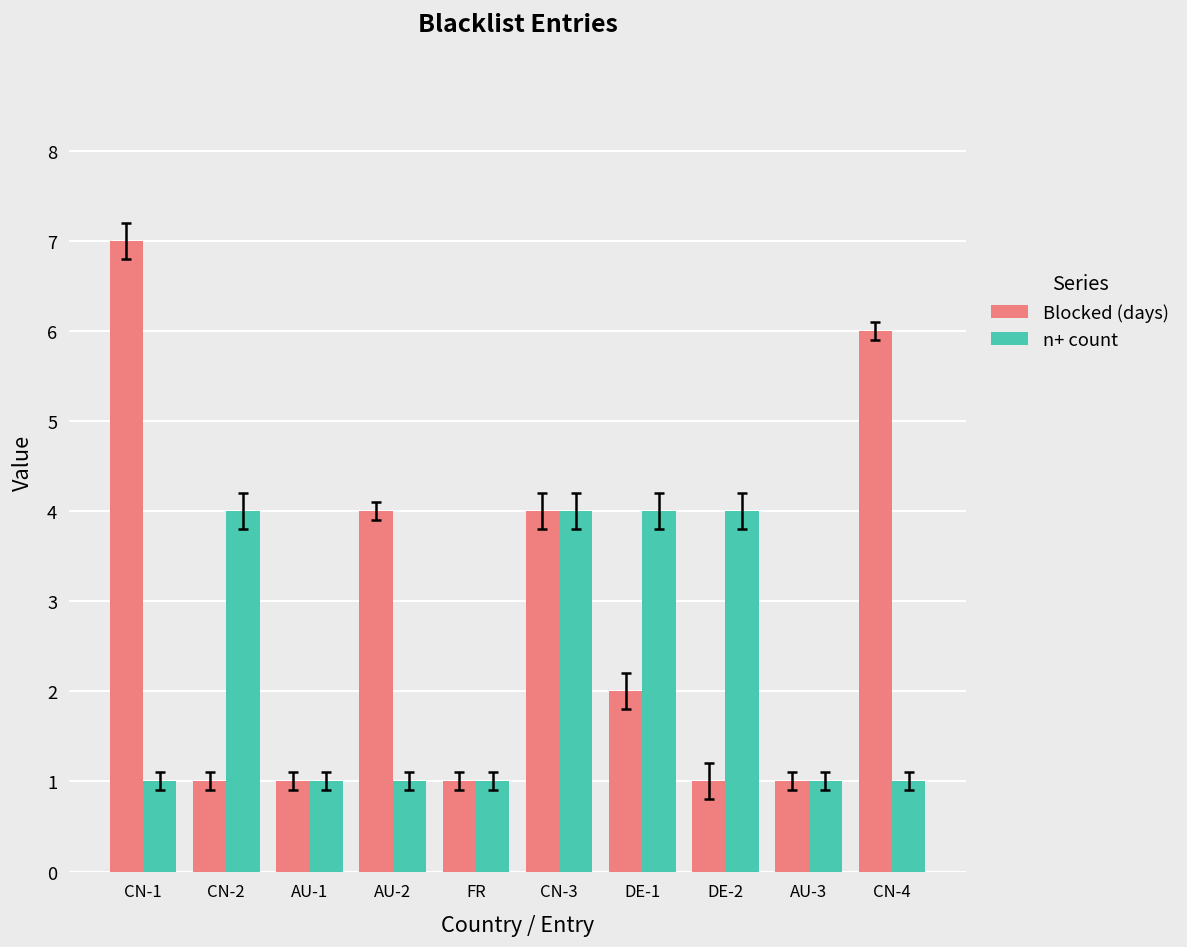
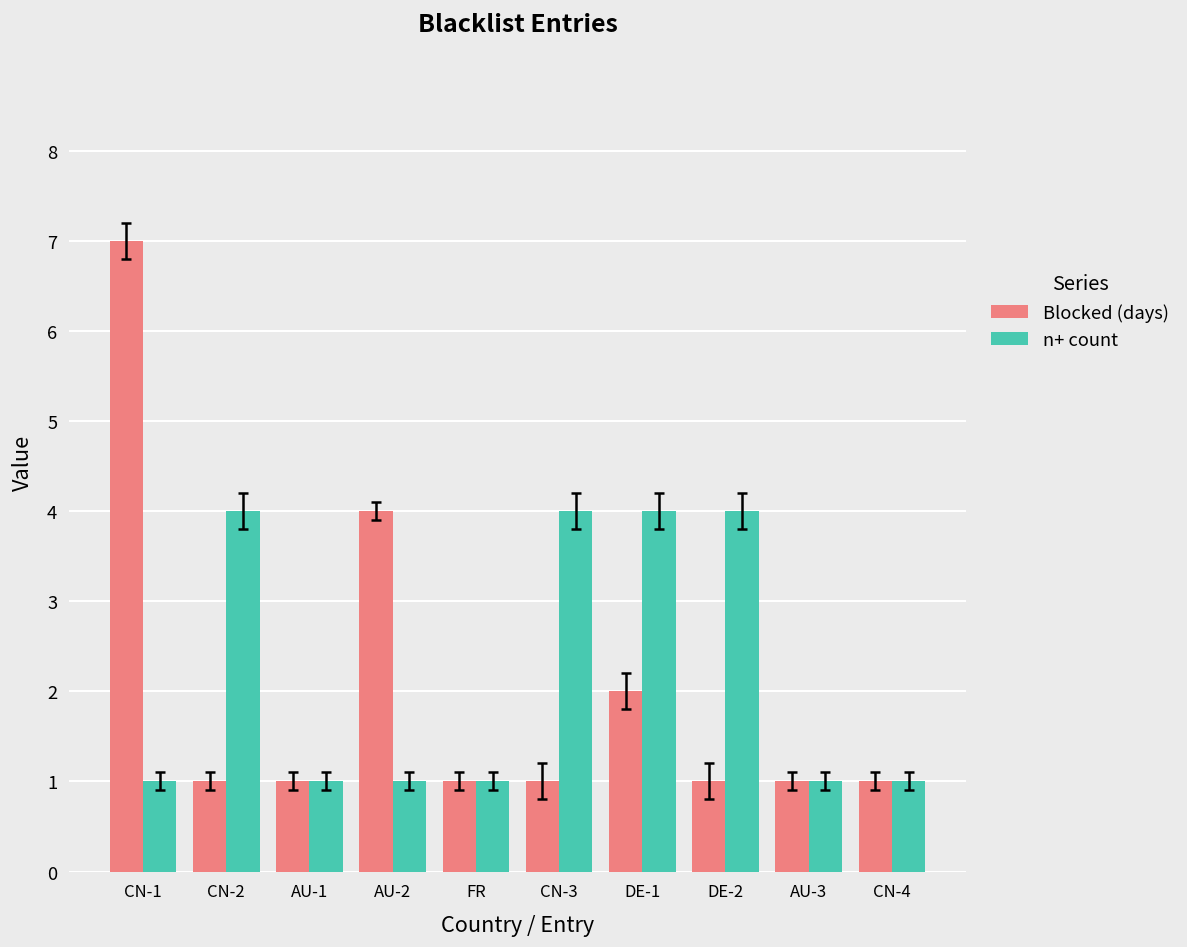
  {
    "Blocked (days)": {
      "CN-1": 7,
      "CN-2": 1,
      "AU-1": 1,
      "AU-2": 4,
      "FR": 1,
-     "CN-3": 4,
+     "CN-3": 1,
      "DE-1": 2,
      "DE-2": 1,
      "AU-3": 1,
-     "CN-4": 6
+     "CN-4": 1
    },
    "n+ count": {
      "CN-1": 1,
      "CN-2": 4,
      "AU-1": 1,
      "AU-2": 1,
      "FR": 1,
      "CN-3": 4,
      "DE-1": 4,
      "DE-2": 4,
      "AU-3": 1,
      "CN-4": 1
    }
  }
